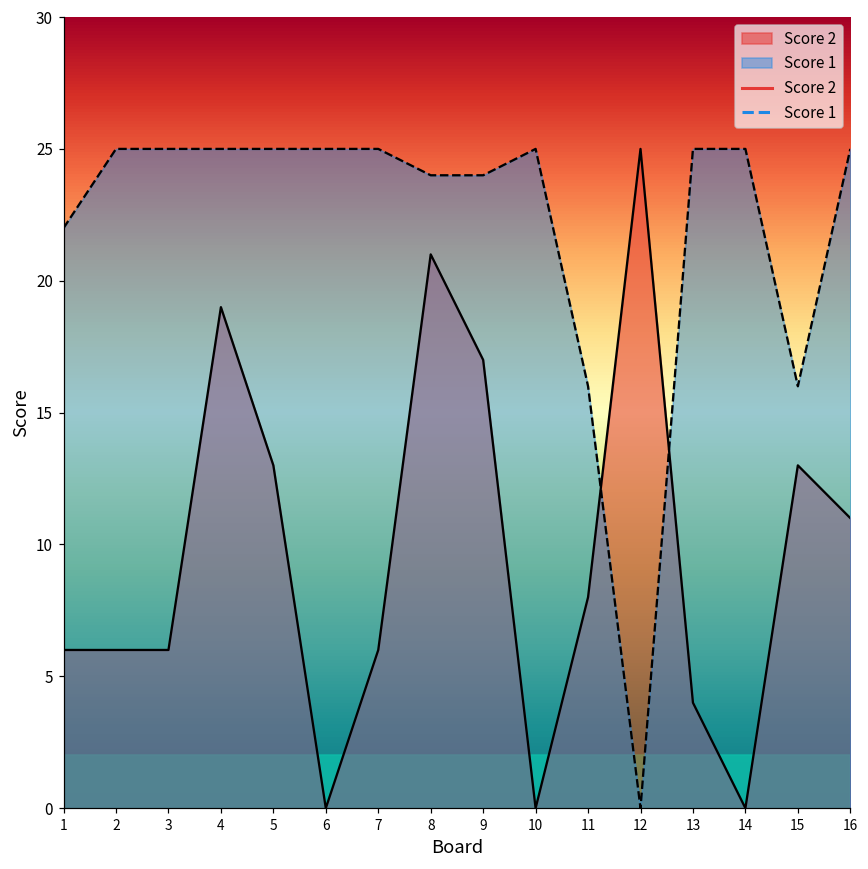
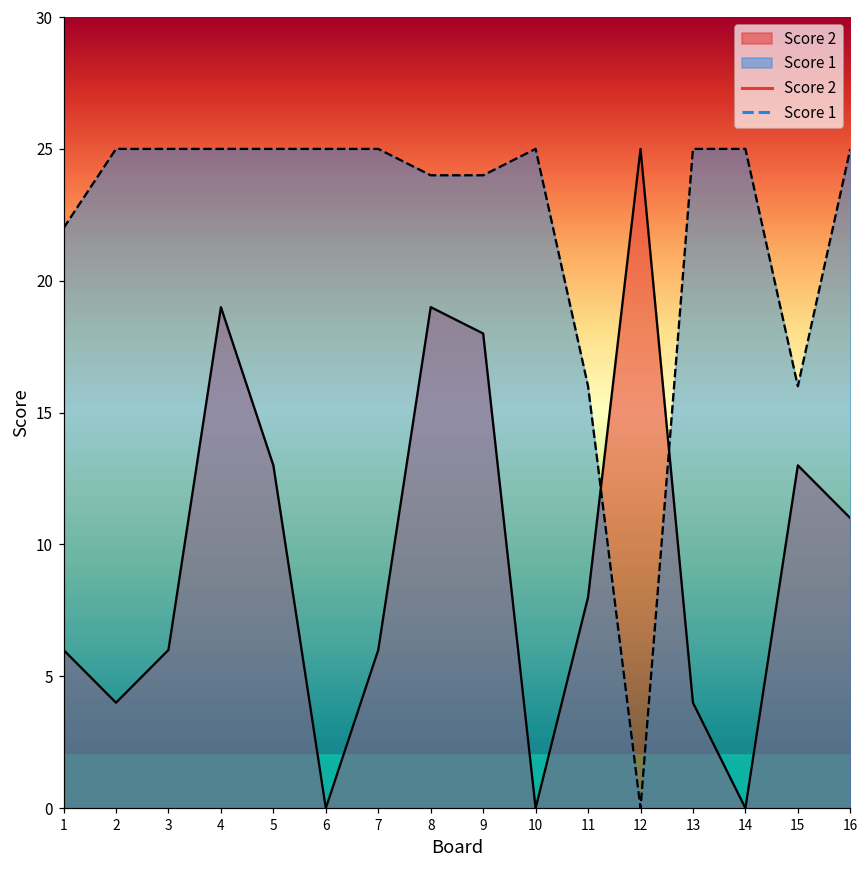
  {
    "Score 2": {
      "1": 6,
-     "2": 6,
+     "2": 4,
      "3": 6,
      "4": 19,
      "5": 13,
      "7": 6,
-     "8": 21,
-     "9": 17,
+     "8": 19,
+     "9": 18,
      "11": 8,
      "12": 25,
      "13": 4,
      "15": 13,
      "16": 11
    },
    "Score 1": {
      "1": 22,
      "2": 25,
      "3": 25,
      "4": 25,
      "5": 25,
      "6": 25,
      "7": 25,
      "8": 24,
      "9": 24,
      "10": 25,
      "11": 16,
      "13": 25,
      "14": 25,
      "15": 16,
      "16": 25
    }
  }
